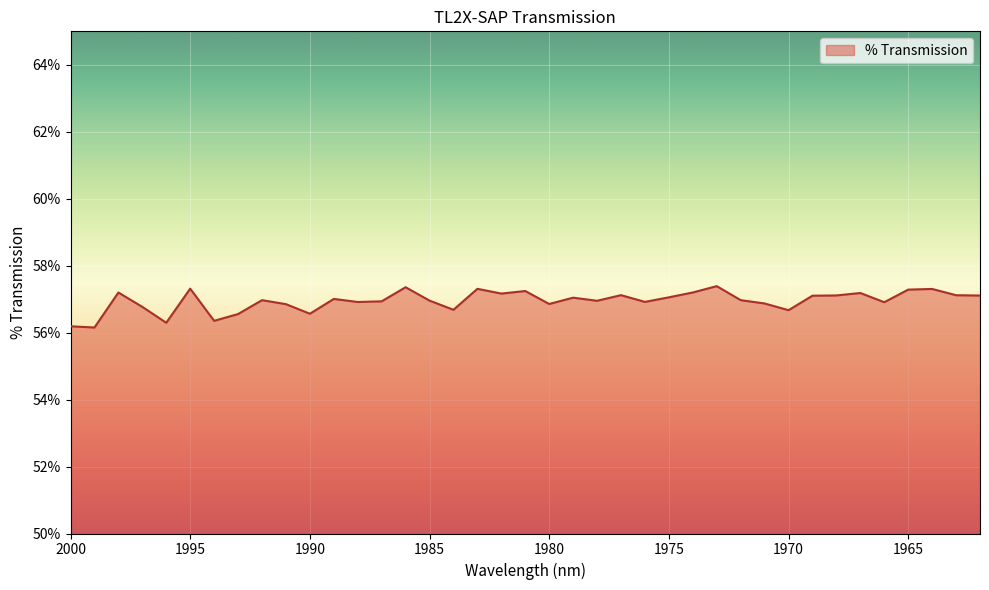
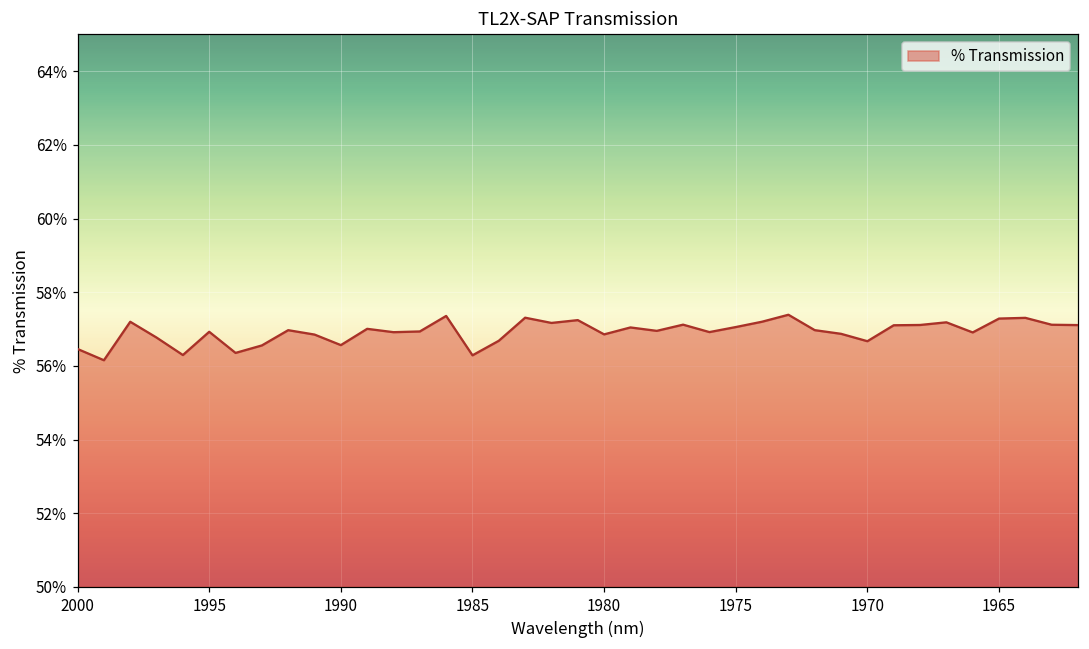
  {
-   "2000": "56.2%",
-   "1995": "57.3%",
+   "2000": "56.5%",
+   "1995": "56.9%",
    "1990": "56.6%",
-   "1985": "57.0%",
+   "1985": "56.3%",
    "1980": "56.9%",
    "1975": "57.1%",
    "1970": "56.7%",
    "1965": "57.3%"
  }
